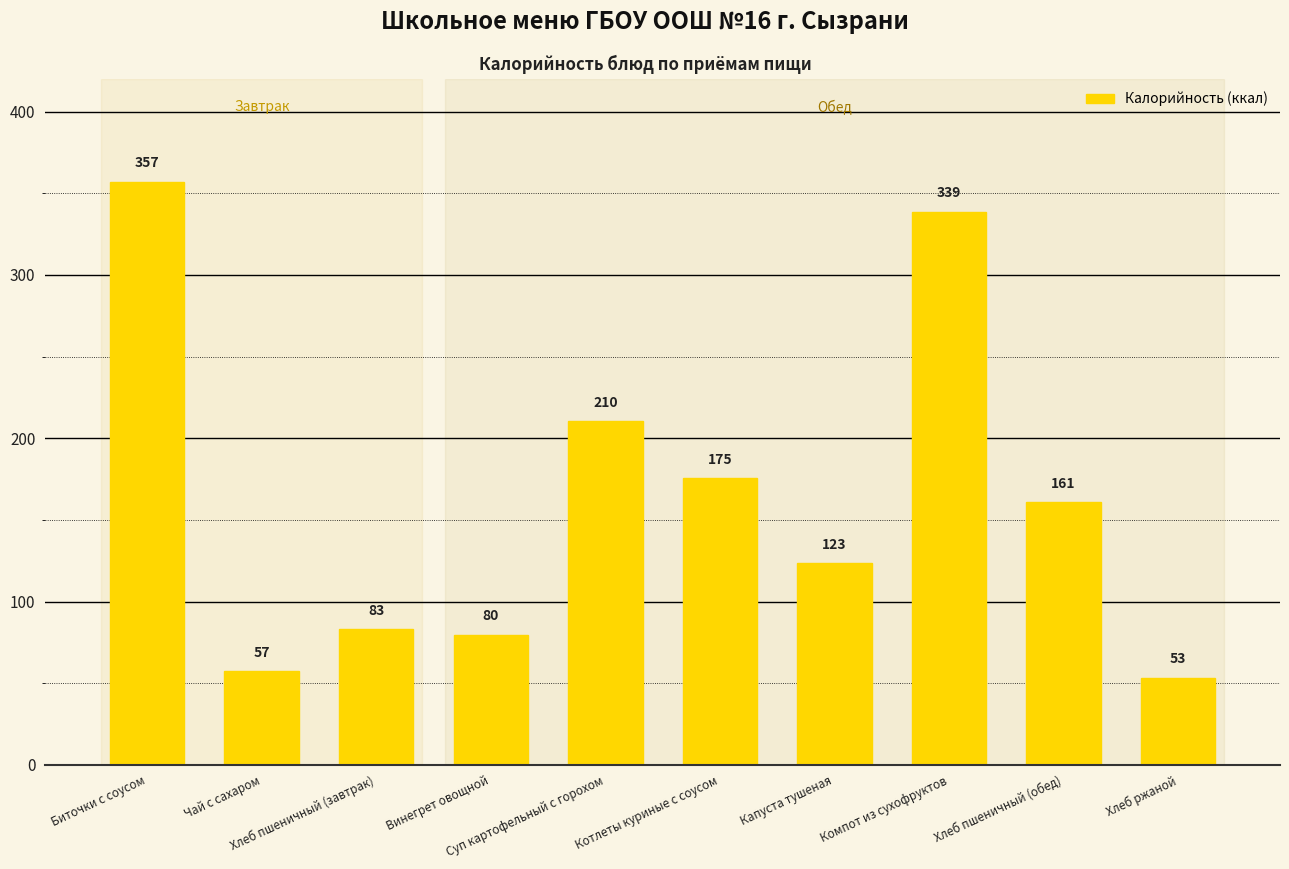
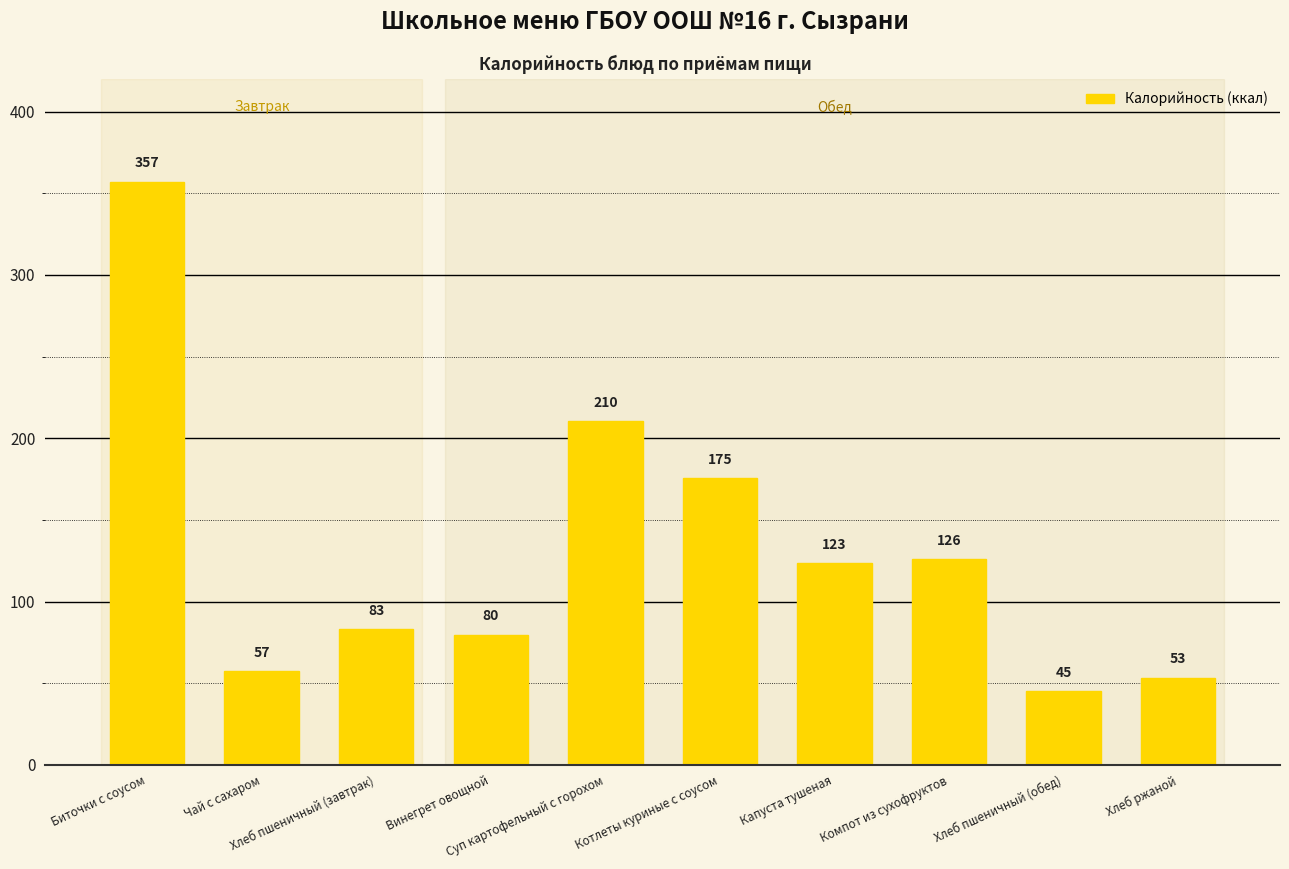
  {
    "Биточки с соусом": 357,
    "Чай с сахаром": 57,
    "Хлеб пшеничный (завтрак)": 83,
    "Винегрет овощной": 80,
    "Суп картофельный с горохом": 210,
    "Котлеты куриные с соусом": 175,
    "Капуста тушеная": 123,
-   "Компот из сухофруктов": 339,
-   "Хлеб пшеничный (обед)": 161,
+   "Компот из сухофруктов": 126,
+   "Хлеб пшеничный (обед)": 45,
    "Хлеб ржаной": 53
  }
